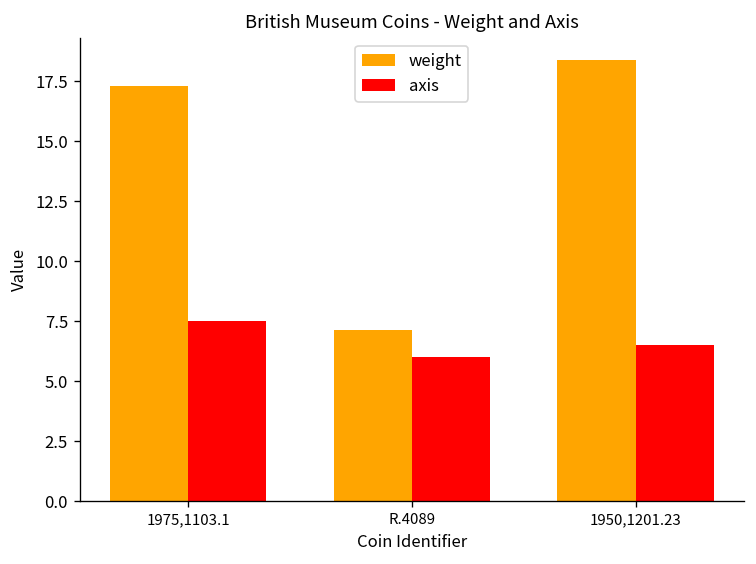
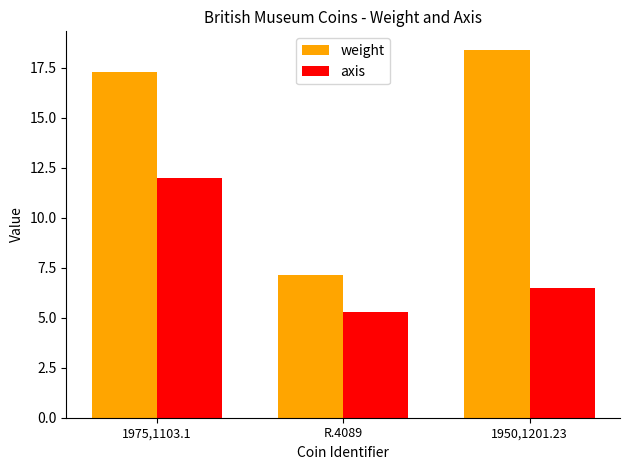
  {
    "weight": {
      "1975,1103.1": 17.3,
      "R.4089": 7.1,
      "1950,1201.23": 18.4
    },
    "axis": {
-     "1975,1103.1": 7.5,
-     "R.4089": 6.0,
+     "1975,1103.1": 12.0,
+     "R.4089": 5.3,
      "1950,1201.23": 6.5
    }
  }
